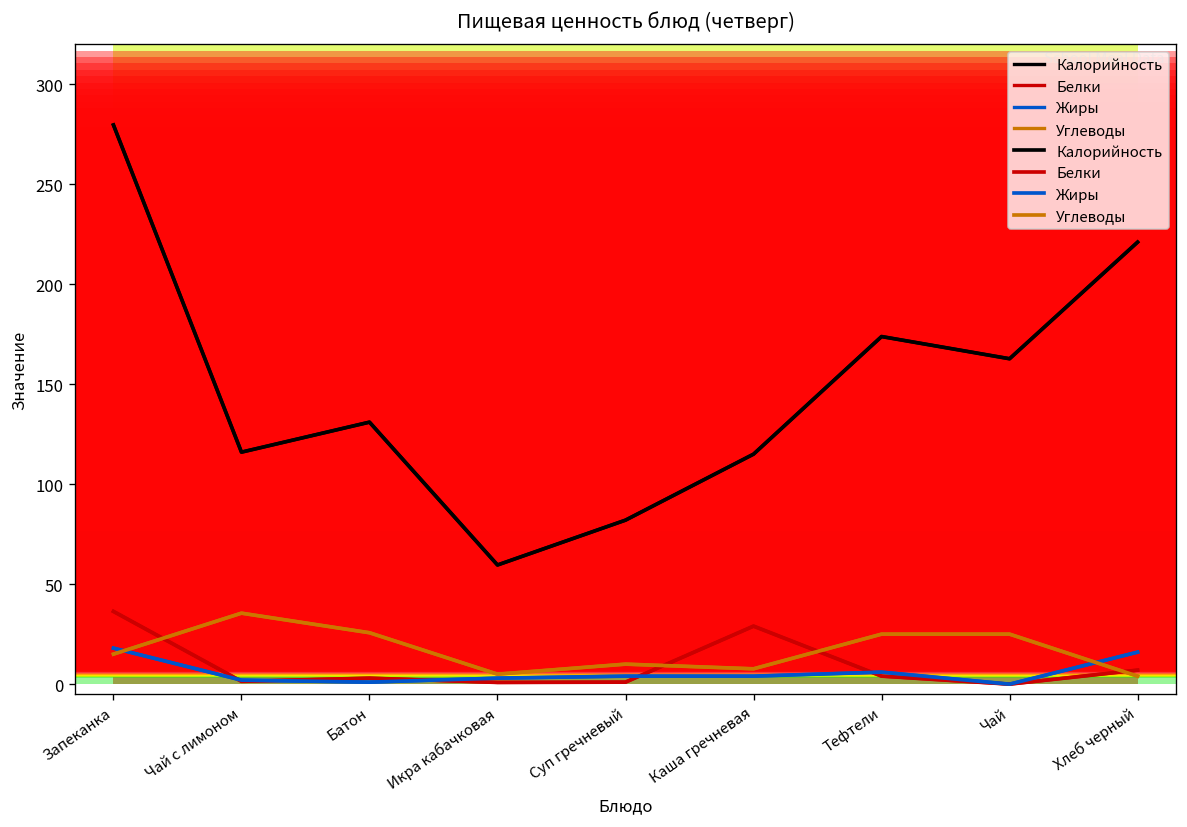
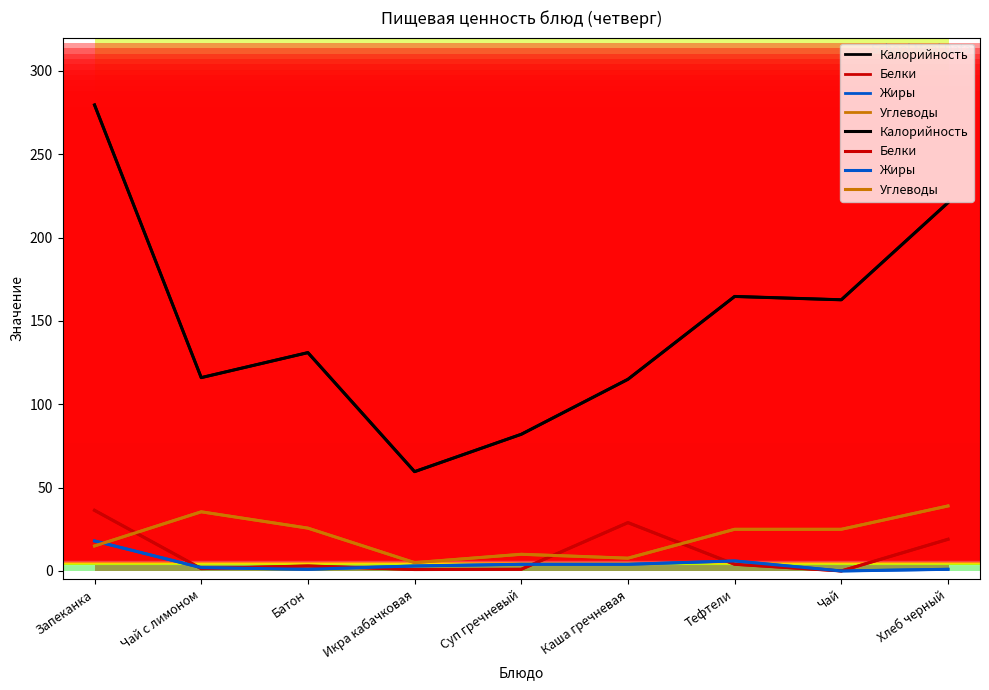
  {
    "Калорийность": {
      "Запеканка": 280,
      "Чай с лимоном": 116,
      "Батон": 131,
      "Икра кабачковая": 60,
      "Суп гречневый": 82,
      "Каша гречневая": 115,
-     "Тефтели": 174,
+     "Тефтели": 165,
      "Чай": 163,
      "Хлеб черный": 221
    },
    "Белки": {
      "Запеканка": 36,
      "Батон": 3,
      "Икра кабачковая": 1,
      "Суп гречневый": 1,
      "Каша гречневая": 29,
      "Тефтели": 4,
-     "Хлеб черный": 7
+     "Хлеб черный": 19
    },
    "Жиры": {
      "Запеканка": 18,
      "Батон": 1,
      "Икра кабачковая": 3,
      "Суп гречневый": 4,
      "Каша гречневая": 4,
      "Тефтели": 6,
-     "Хлеб черный": 16
+     "Хлеб черный": 1
    },
    "Углеводы": {
      "Запеканка": 15,
      "Чай с лимоном": 35,
      "Батон": 26,
      "Икра кабачковая": 5,
      "Суп гречневый": 10,
      "Каша гречневая": 8,
      "Тефтели": 25,
      "Чай": 25,
-     "Хлеб черный": 4
+     "Хлеб черный": 39
    }
  }
